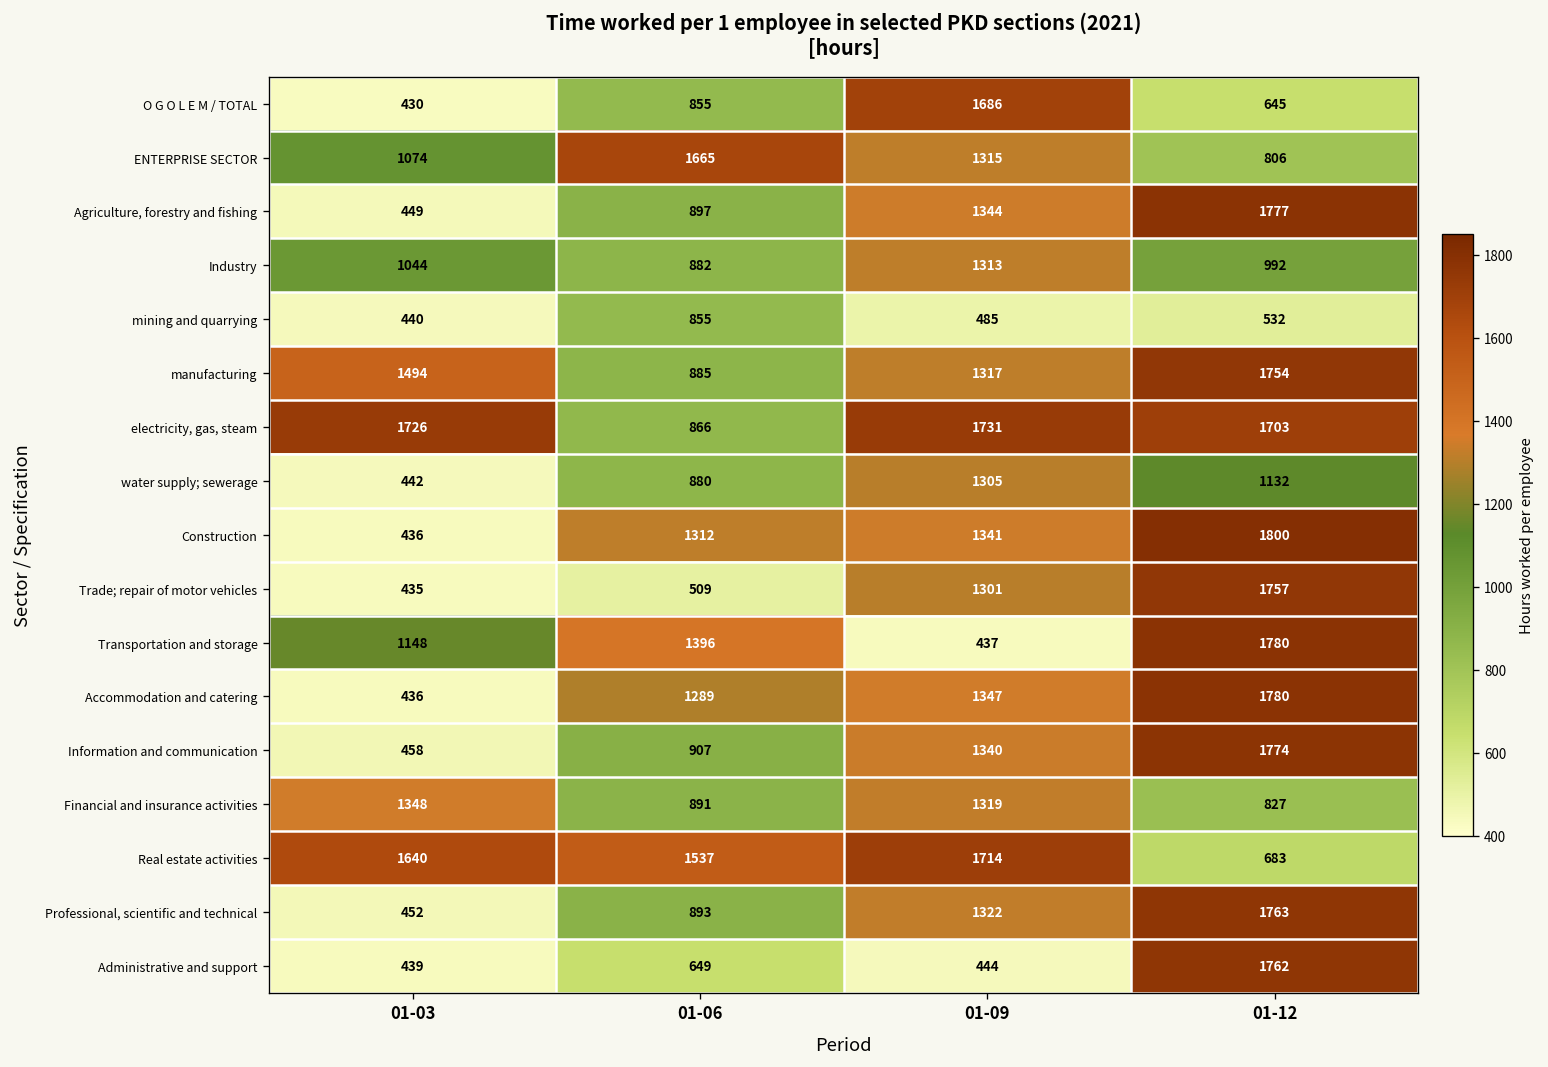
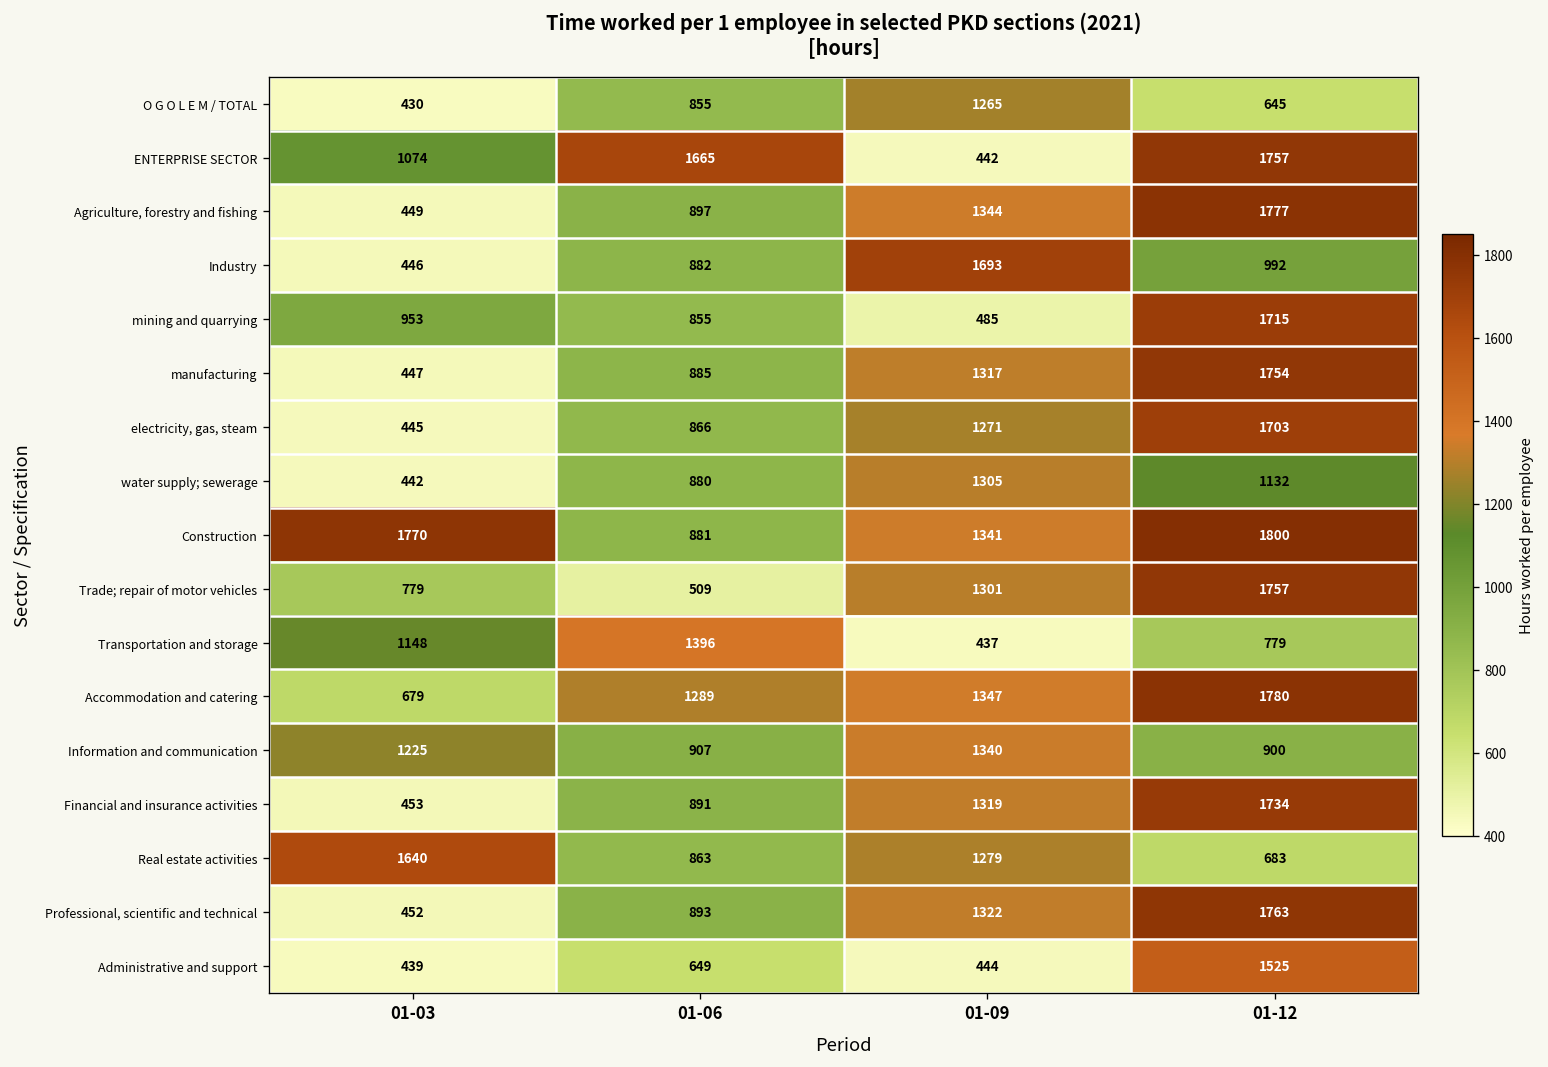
  {
    "O G O L E M / TOTAL": {
      "01-03": 430,
      "01-06": 855,
-     "01-09": 1686,
+     "01-09": 1265,
      "01-12": 645
    },
    "ENTERPRISE SECTOR": {
      "01-03": 1074,
      "01-06": 1665,
-     "01-09": 1315,
-     "01-12": 806
+     "01-09": 442,
+     "01-12": 1757
    },
    "Agriculture, forestry and fishing": {
      "01-03": 449,
      "01-06": 897,
      "01-09": 1344,
      "01-12": 1777
    },
    "Industry": {
-     "01-03": 1044,
+     "01-03": 446,
      "01-06": 882,
-     "01-09": 1313,
+     "01-09": 1693,
      "01-12": 992
    },
    "mining and quarrying": {
-     "01-03": 440,
+     "01-03": 953,
      "01-06": 855,
      "01-09": 485,
-     "01-12": 532
+     "01-12": 1715
    },
    "manufacturing": {
-     "01-03": 1494,
+     "01-03": 447,
      "01-06": 885,
      "01-09": 1317,
      "01-12": 1754
    },
    "electricity, gas, steam": {
-     "01-03": 1726,
+     "01-03": 445,
      "01-06": 866,
-     "01-09": 1731,
+     "01-09": 1271,
      "01-12": 1703
    },
    "water supply; sewerage": {
      "01-03": 442,
      "01-06": 880,
      "01-09": 1305,
      "01-12": 1132
    },
    "Construction": {
-     "01-03": 436,
-     "01-06": 1312,
+     "01-03": 1770,
+     "01-06": 881,
      "01-09": 1341,
      "01-12": 1800
    },
    "Trade; repair of motor vehicles": {
-     "01-03": 435,
+     "01-03": 779,
      "01-06": 509,
      "01-09": 1301,
      "01-12": 1757
    },
    "Transportation and storage": {
      "01-03": 1148,
      "01-06": 1396,
      "01-09": 437,
-     "01-12": 1780
+     "01-12": 779
    },
    "Accommodation and catering": {
-     "01-03": 436,
+     "01-03": 679,
      "01-06": 1289,
      "01-09": 1347,
      "01-12": 1780
    },
    "Information and communication": {
-     "01-03": 458,
+     "01-03": 1225,
      "01-06": 907,
      "01-09": 1340,
-     "01-12": 1774
+     "01-12": 900
    },
    "Financial and insurance activities": {
-     "01-03": 1348,
+     "01-03": 453,
      "01-06": 891,
      "01-09": 1319,
-     "01-12": 827
+     "01-12": 1734
    },
    "Real estate activities": {
      "01-03": 1640,
-     "01-06": 1537,
-     "01-09": 1714,
+     "01-06": 863,
+     "01-09": 1279,
      "01-12": 683
    },
    "Professional, scientific and technical": {
      "01-03": 452,
      "01-06": 893,
      "01-09": 1322,
      "01-12": 1763
    },
    "Administrative and support": {
      "01-03": 439,
      "01-06": 649,
      "01-09": 444,
-     "01-12": 1762
+     "01-12": 1525
    }
  }
